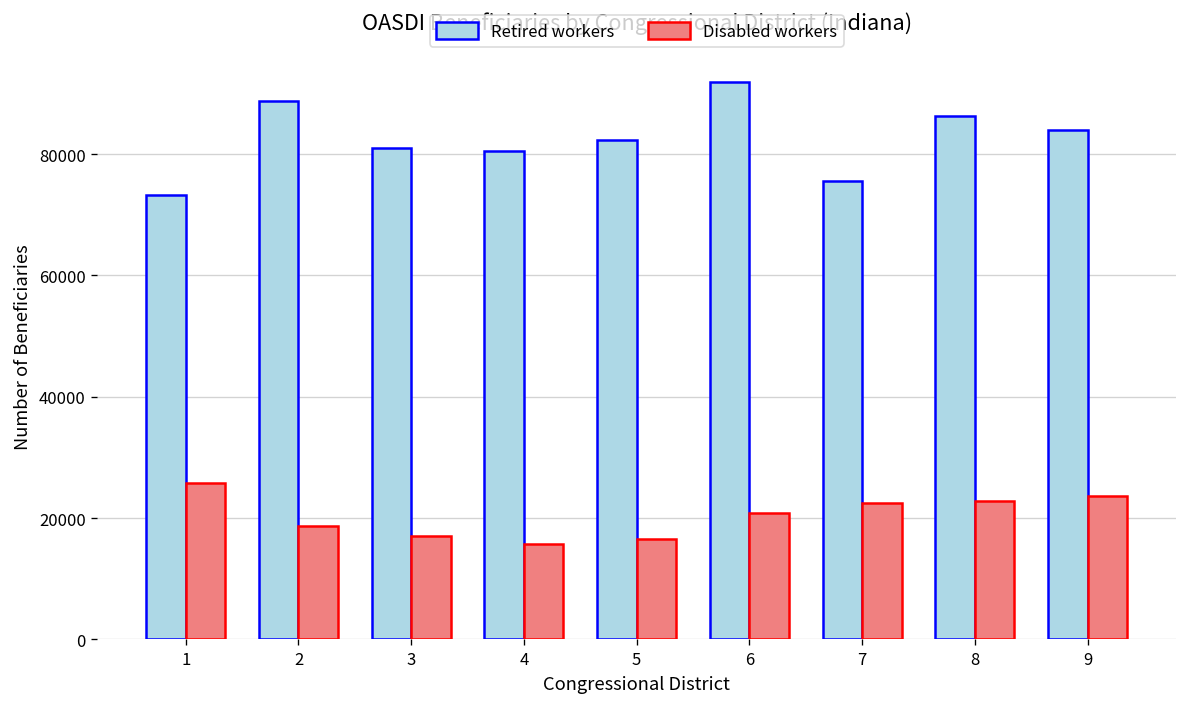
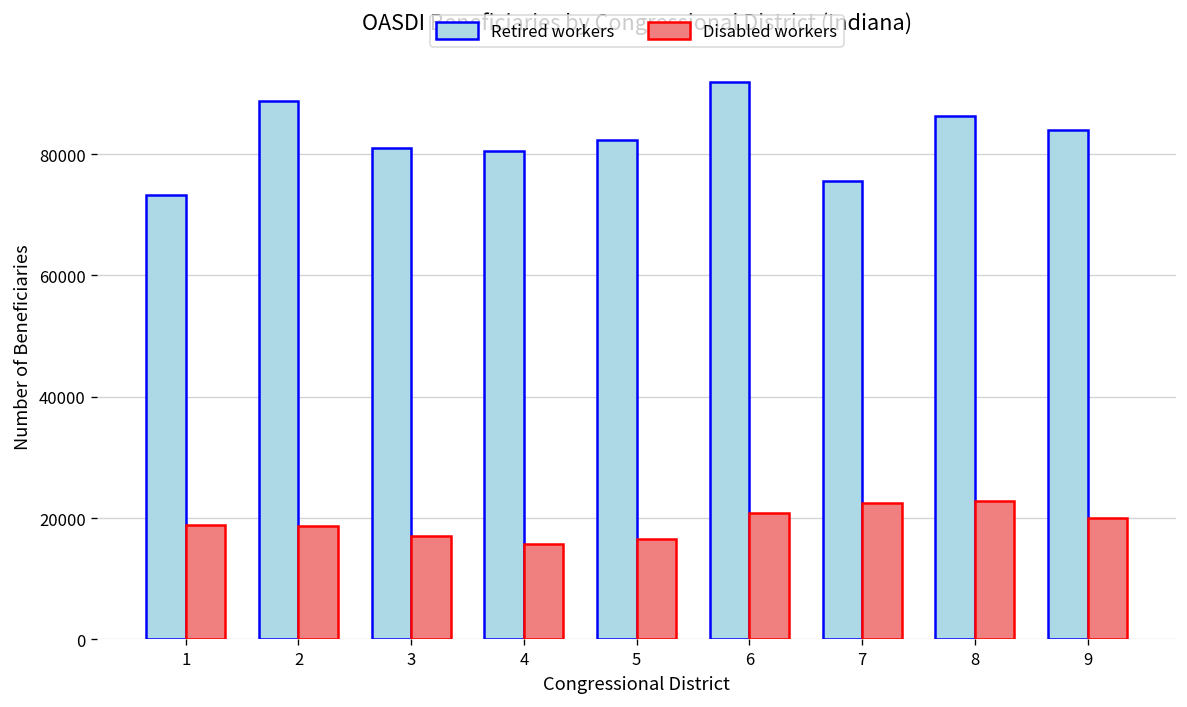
  {
    "Retired workers": {
      "1": 73000,
      "2": 89000,
      "3": 81000,
      "4": 80000,
      "5": 82000,
      "6": 92000,
      "7": 76000,
      "8": 86000,
      "9": 84000
    },
    "Disabled workers": {
-     "1": 26000,
+     "1": 19000,
      "2": 19000,
      "3": 17000,
      "4": 16000,
      "5": 17000,
      "6": 21000,
      "7": 22000,
      "8": 23000,
-     "9": 24000
+     "9": 20000
    }
  }
